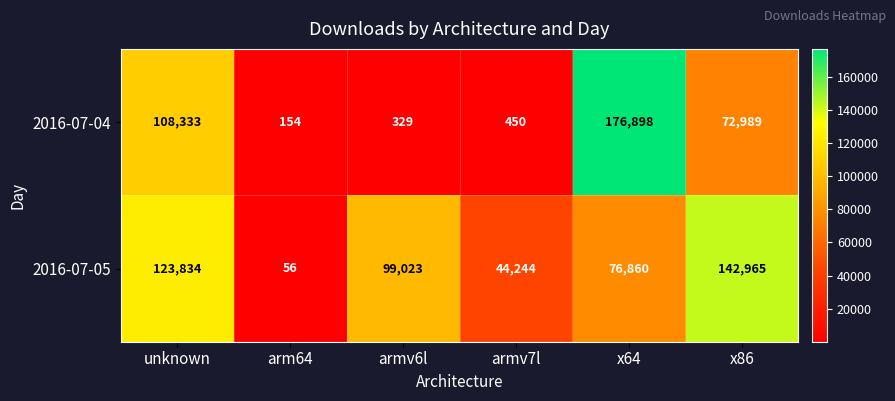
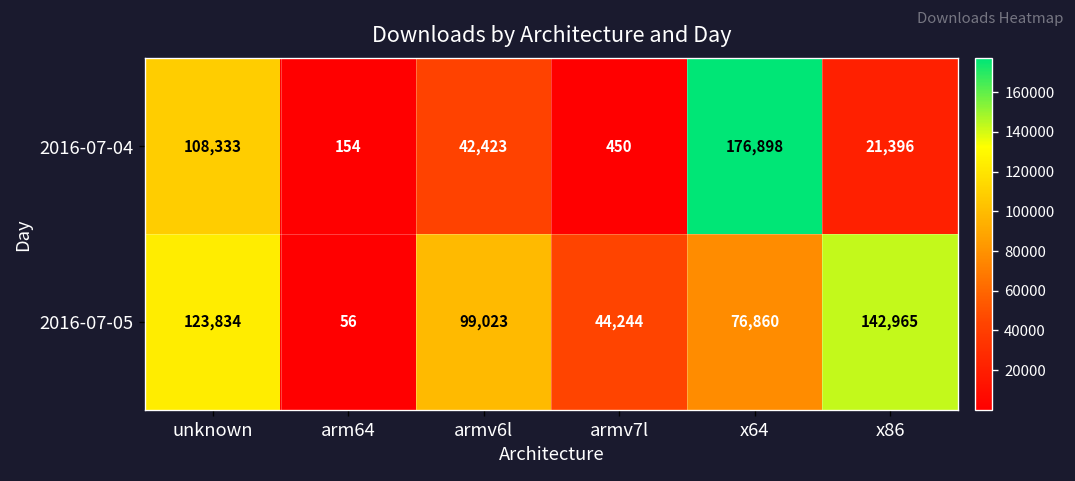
  {
    "2016-07-04": {
      "unknown": "108,333",
      "arm64": "154",
-     "armv6l": "329",
+     "armv6l": "42,423",
      "armv7l": "450",
      "x64": "176,898",
-     "x86": "72,989"
+     "x86": "21,396"
    },
    "2016-07-05": {
      "unknown": "123,834",
      "arm64": "56",
      "armv6l": "99,023",
      "armv7l": "44,244",
      "x64": "76,860",
      "x86": "142,965"
    }
  }
